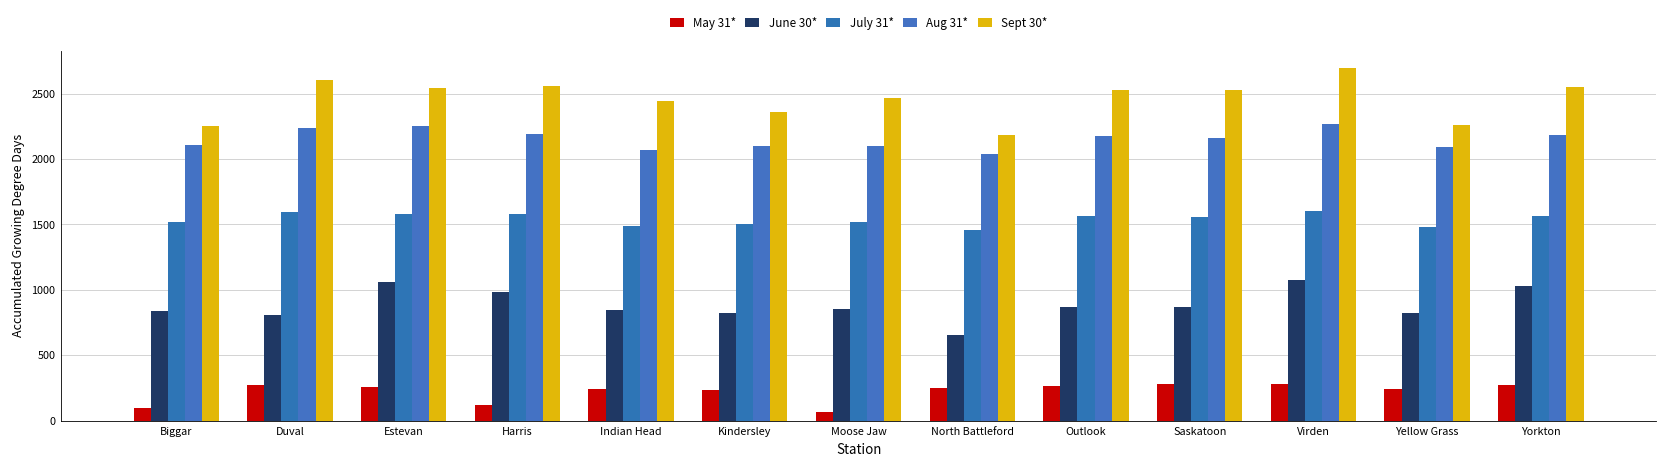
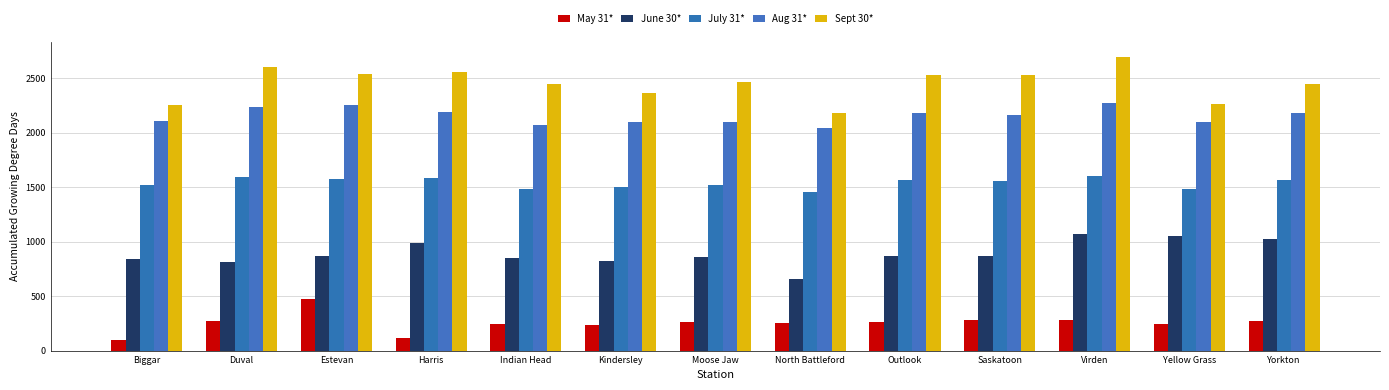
  {
    "May 31*": {
      "Biggar": 100,
      "Duval": 270,
-     "Estevan": 260,
+     "Estevan": 470,
      "Harris": 120,
      "Indian Head": 240,
      "Kindersley": 240,
-     "Moose Jaw": 70,
+     "Moose Jaw": 260,
      "North Battleford": 250,
      "Outlook": 270,
      "Saskatoon": 280,
      "Virden": 280,
      "Yellow Grass": 240,
      "Yorkton": 270
    },
    "June 30*": {
      "Biggar": 840,
      "Duval": 810,
-     "Estevan": 1060,
+     "Estevan": 870,
      "Harris": 980,
      "Indian Head": 850,
      "Kindersley": 820,
      "Moose Jaw": 860,
      "North Battleford": 650,
      "Outlook": 870,
      "Saskatoon": 870,
      "Virden": 1070,
-     "Yellow Grass": 830,
+     "Yellow Grass": 1050,
      "Yorkton": 1030
    },
    "Sept 30*": {
      "Biggar": 2250,
      "Duval": 2610,
      "Estevan": 2540,
      "Harris": 2560,
      "Indian Head": 2440,
      "Kindersley": 2360,
      "Moose Jaw": 2460,
      "North Battleford": 2180,
      "Outlook": 2530,
      "Saskatoon": 2530,
      "Virden": 2690,
      "Yellow Grass": 2260,
-     "Yorkton": 2550
+     "Yorkton": 2440
    }
  }
